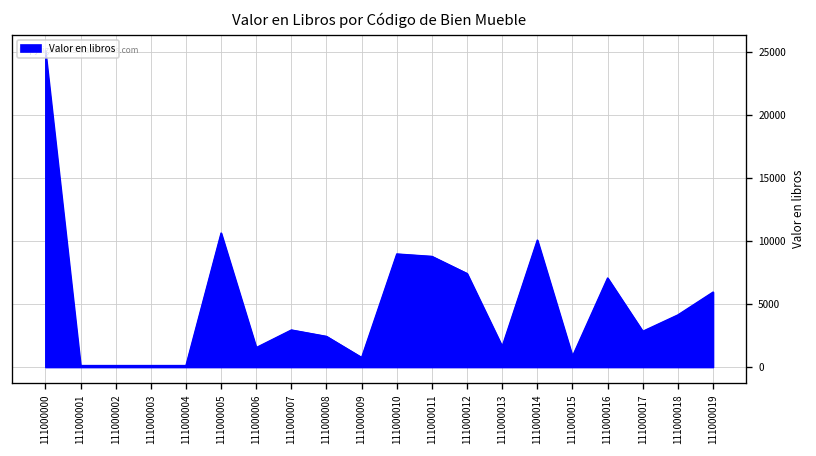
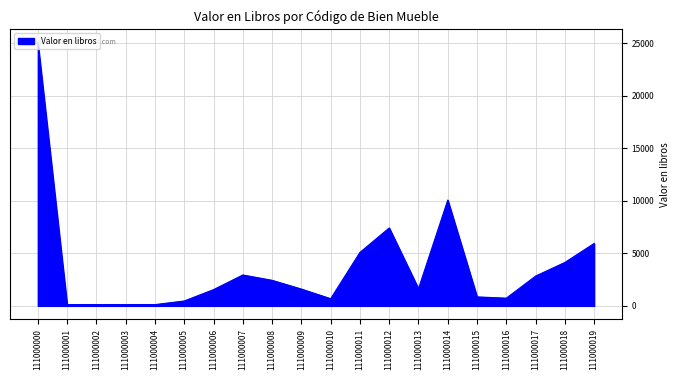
  {
    "111000001": 100,
    "111000002": 100,
    "111000003": 100,
    "111000004": 100,
-   "111000005": 10600,
+   "111000005": 500,
    "111000006": 1500,
    "111000007": 2900,
    "111000008": 2400,
-   "111000009": 800,
-   "111000010": 9000,
-   "111000011": 8800,
+   "111000009": 1600,
+   "111000010": 700,
+   "111000011": 5100,
    "111000012": 7400,
    "111000013": 1600,
    "111000014": 10100,
    "111000015": 900,
-   "111000016": 7100,
+   "111000016": 700,
    "111000017": 2800,
    "111000018": 4100,
    "111000019": 5900
  }
